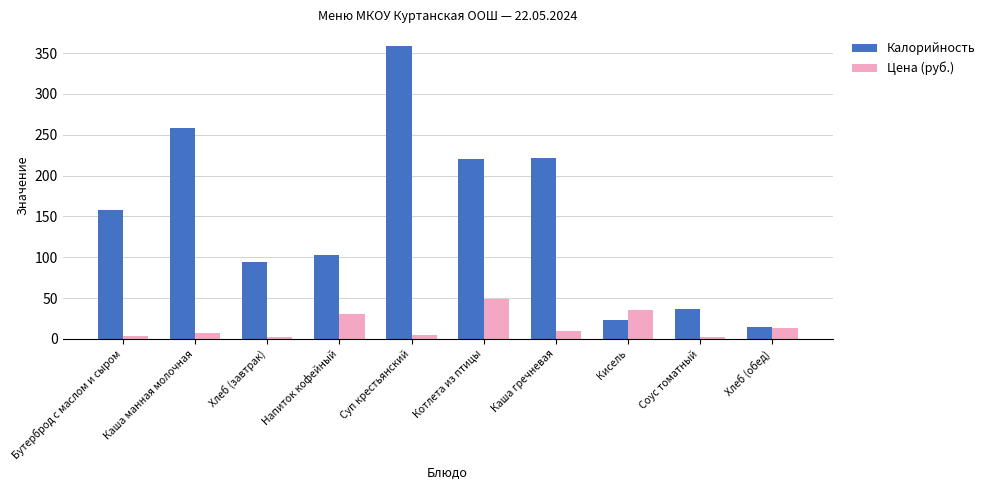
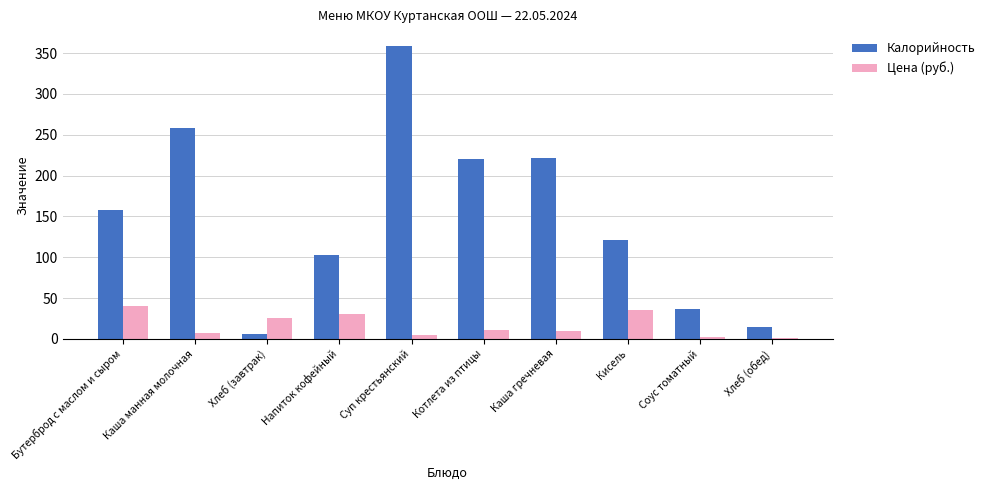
  {
    "Калорийность": {
      "Бутерброд с маслом и сыром": 160,
      "Каша манная молочная": 260,
-     "Хлеб (завтрак)": 90,
+     "Хлеб (завтрак)": 10,
      "Напиток кофейный": 100,
      "Суп крестьянский": 360,
      "Котлета из птицы": 220,
      "Каша гречневая": 220,
-     "Кисель": 20,
+     "Кисель": 120,
      "Соус томатный": 40,
      "Хлеб (обед)": 10
    },
    "Цена (руб.)": {
-     "Бутерброд с маслом и сыром": 0,
+     "Бутерброд с маслом и сыром": 40,
      "Каша манная молочная": 10,
-     "Хлеб (завтрак)": 0,
+     "Хлеб (завтрак)": 30,
      "Напиток кофейный": 30,
      "Суп крестьянский": 10,
-     "Котлета из птицы": 50,
+     "Котлета из птицы": 10,
      "Каша гречневая": 10,
      "Кисель": 40,
-     "Хлеб (обед)": 10
+     "Хлеб (обед)": 0
    }
  }
